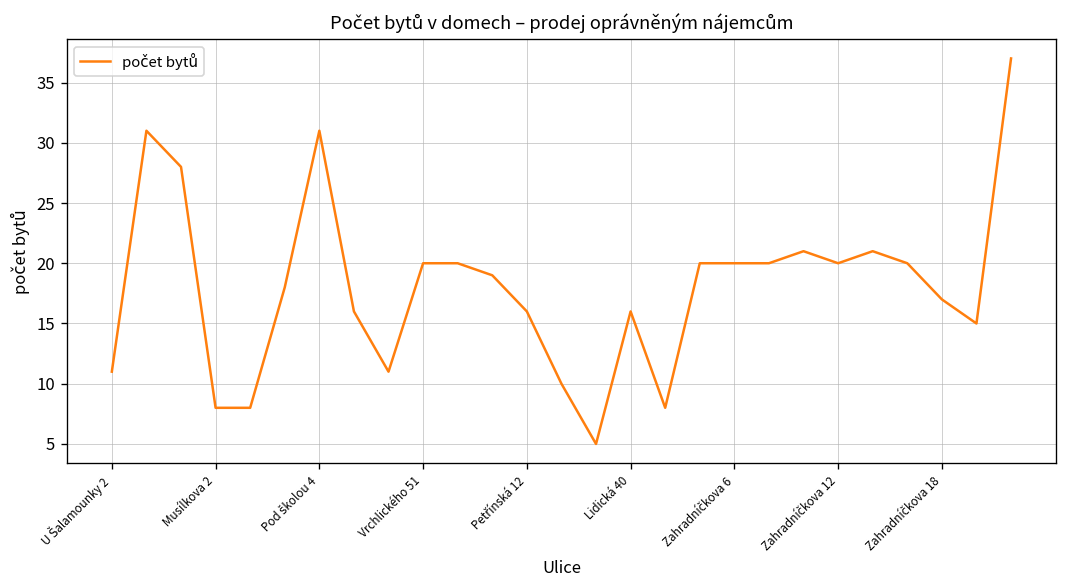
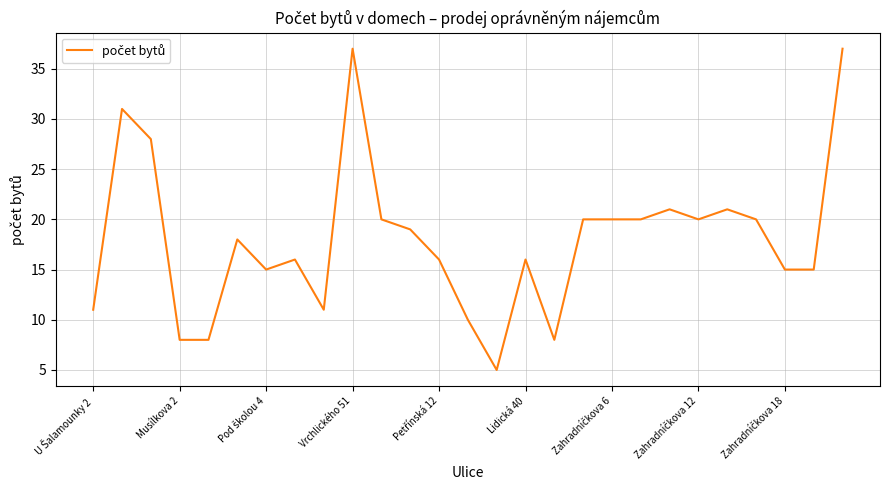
  {
    "U Šalamounky 2": 11,
    "Musílkova 2": 8,
-   "Pod školou 4": 31,
-   "Vrchlického 51": 20,
+   "Pod školou 4": 15,
+   "Vrchlického 51": 37,
    "Petřínská 12": 16,
    "Lidická 40": 16,
    "Zahradníčkova 6": 20,
    "Zahradníčkova 12": 20,
-   "Zahradníčkova 18": 17
+   "Zahradníčkova 18": 15
  }
